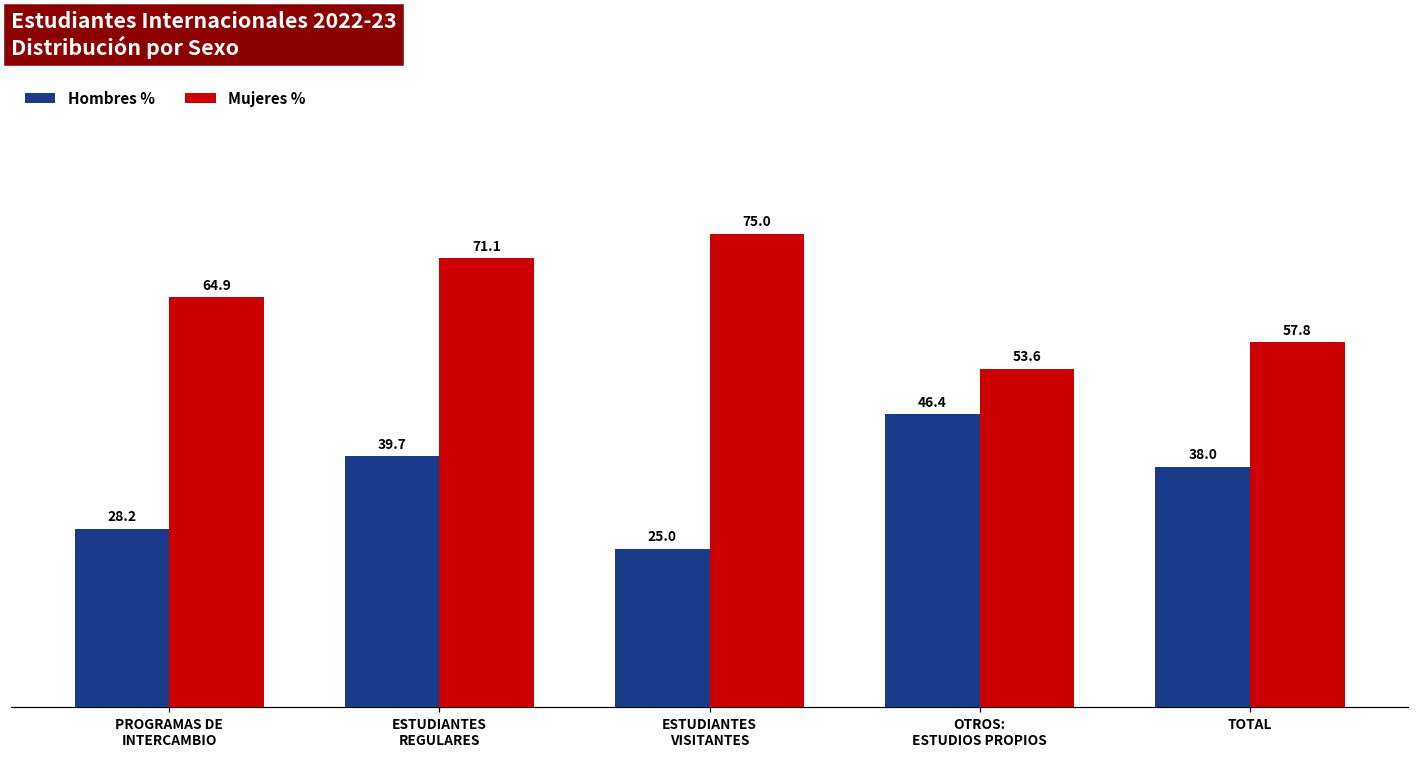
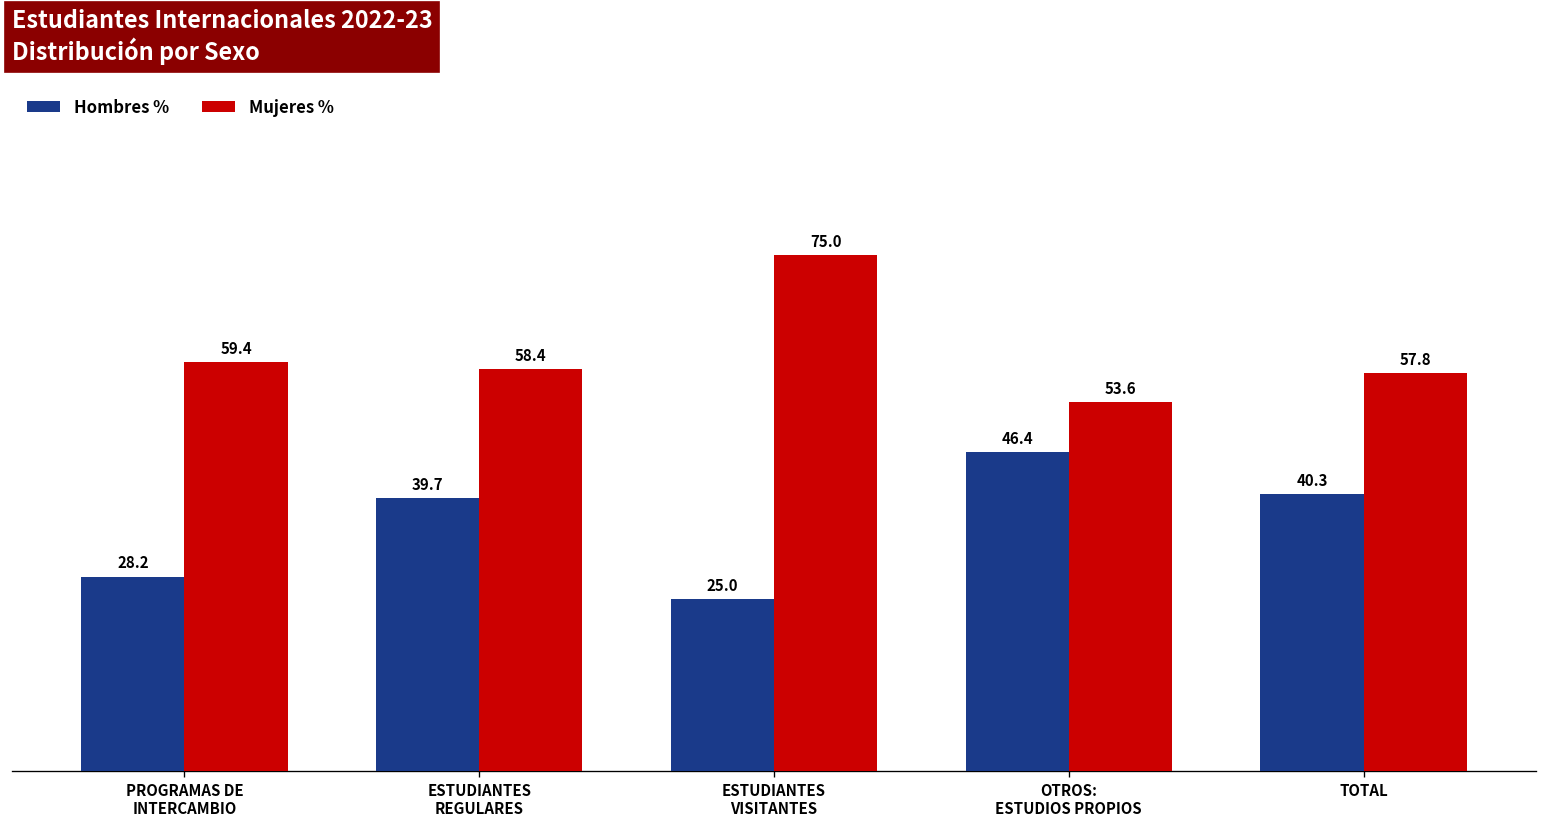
  {
    "Hombres %": {
      "PROGRAMAS DE INTERCAMBIO": 28.2,
      "ESTUDIANTES REGULARES": 39.7,
      "ESTUDIANTES VISITANTES": 25.0,
      "OTROS: ESTUDIOS PROPIOS": 46.4,
-     "TOTAL": 38.0
+     "TOTAL": 40.3
    },
    "Mujeres %": {
-     "PROGRAMAS DE INTERCAMBIO": 64.9,
-     "ESTUDIANTES REGULARES": 71.1,
+     "PROGRAMAS DE INTERCAMBIO": 59.4,
+     "ESTUDIANTES REGULARES": 58.4,
      "ESTUDIANTES VISITANTES": 75.0,
      "OTROS: ESTUDIOS PROPIOS": 53.6,
      "TOTAL": 57.8
    }
  }
